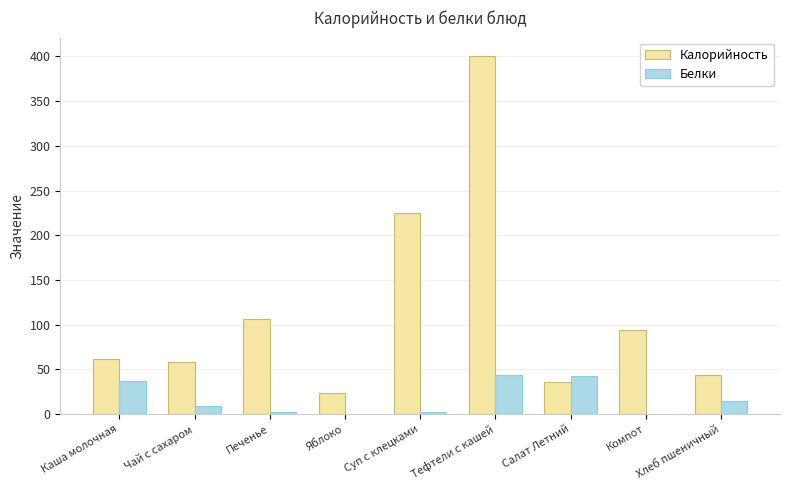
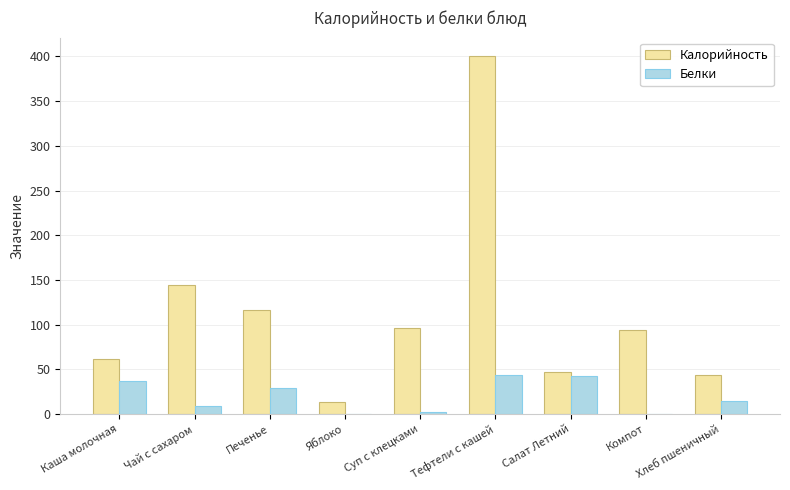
  {
    "Калорийность": {
      "Каша молочная": 60,
-     "Чай с сахаром": 60,
-     "Печенье": 110,
-     "Яблоко": 20,
-     "Суп с клецками": 230,
+     "Чай с сахаром": 150,
+     "Печенье": 120,
+     "Яблоко": 10,
+     "Суп с клецками": 100,
      "Тефтели с кашей": 400,
-     "Салат Летний": 40,
+     "Салат Летний": 50,
      "Компот": 90,
      "Хлеб пшеничный": 40
    },
    "Белки": {
      "Каша молочная": 40,
      "Чай с сахаром": 10,
-     "Печенье": 0,
+     "Печенье": 30,
      "Яблоко": 0,
      "Суп с клецками": 0,
      "Тефтели с кашей": 40,
      "Салат Летний": 40,
      "Компот": 0,
      "Хлеб пшеничный": 20
    }
  }
